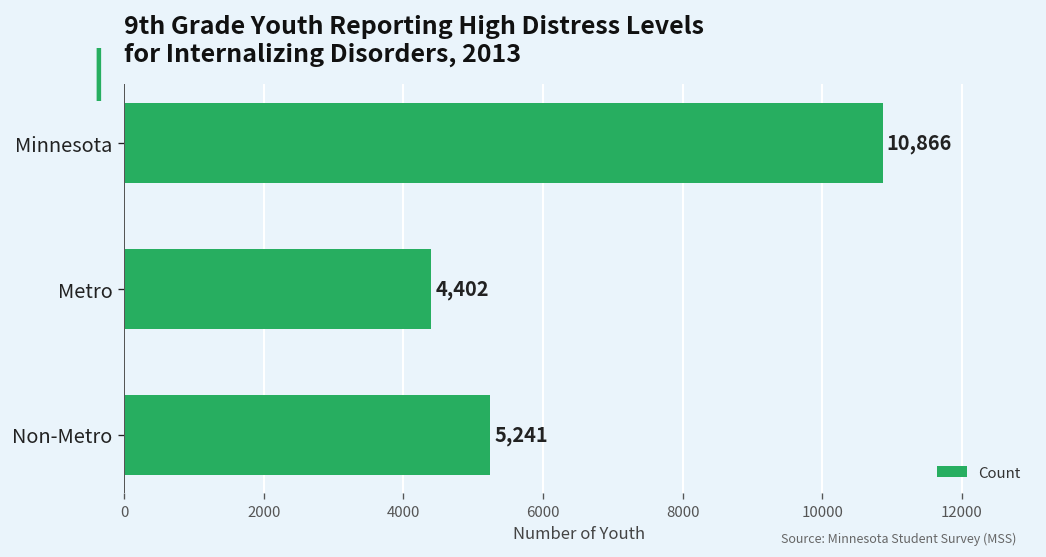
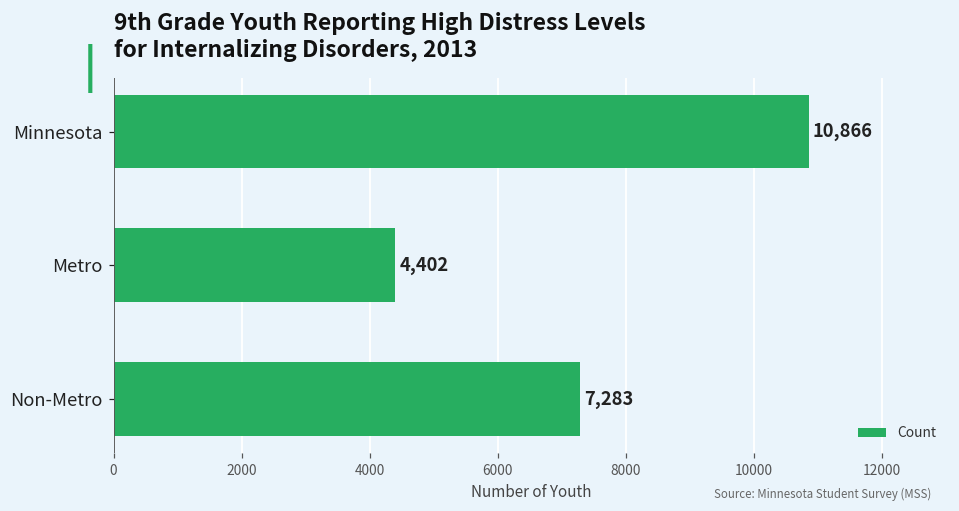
  {
    "Minnesota": "10,866",
-   "Non-Metro": "5,241"
+   "Non-Metro": "7,283"
  }
